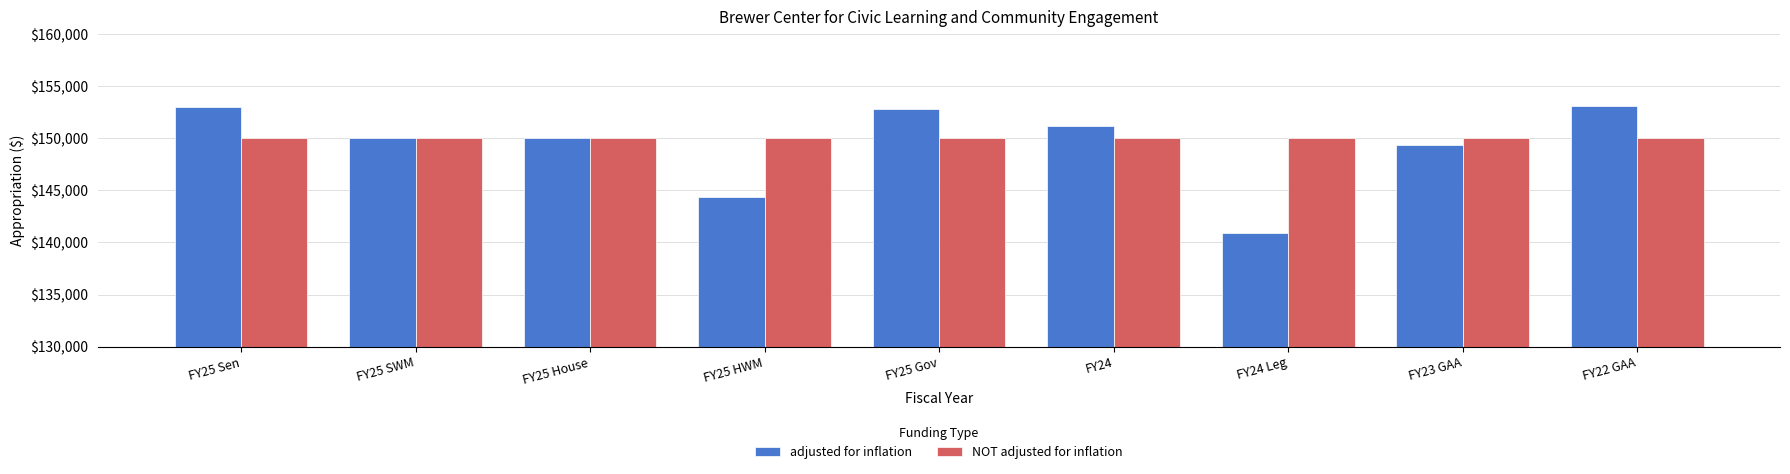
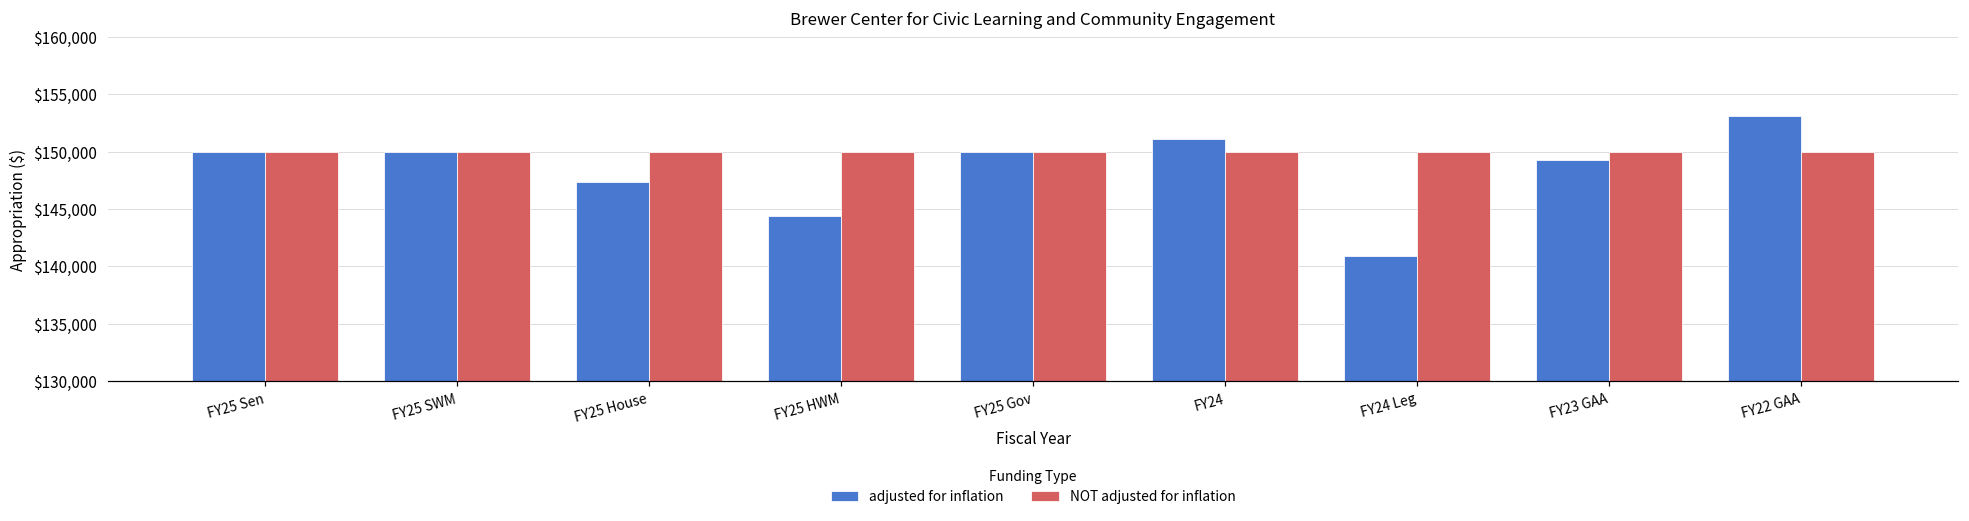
  {
    "adjusted for inflation": {
-     "FY25 Sen": "$153,000",
+     "FY25 Sen": "$150,000",
      "FY25 SWM": "$150,000",
-     "FY25 House": "$150,000",
+     "FY25 House": "$147,400",
      "FY25 HWM": "$144,400",
-     "FY25 Gov": "$152,800",
+     "FY25 Gov": "$150,000",
      "FY24": "$151,100",
      "FY24 Leg": "$140,900",
      "FY23 GAA": "$149,300",
      "FY22 GAA": "$153,100"
    },
    "NOT adjusted for inflation": {
      "FY25 Sen": "$150,000",
      "FY25 SWM": "$150,000",
      "FY25 House": "$150,000",
      "FY25 HWM": "$150,000",
      "FY25 Gov": "$150,000",
      "FY24": "$150,000",
      "FY24 Leg": "$150,000",
      "FY23 GAA": "$150,000",
      "FY22 GAA": "$150,000"
    }
  }
